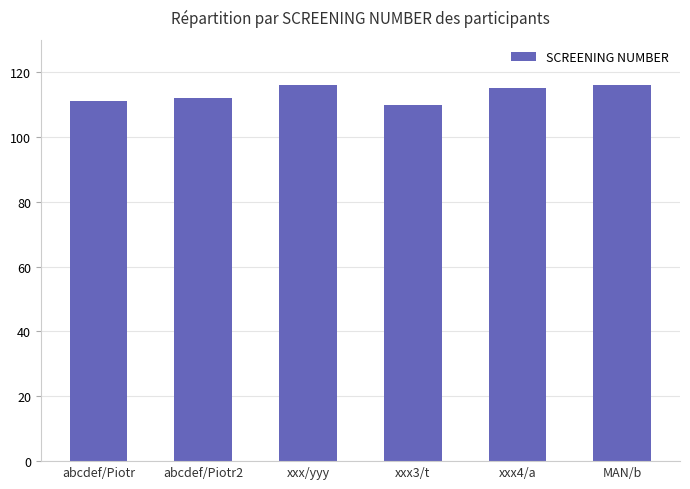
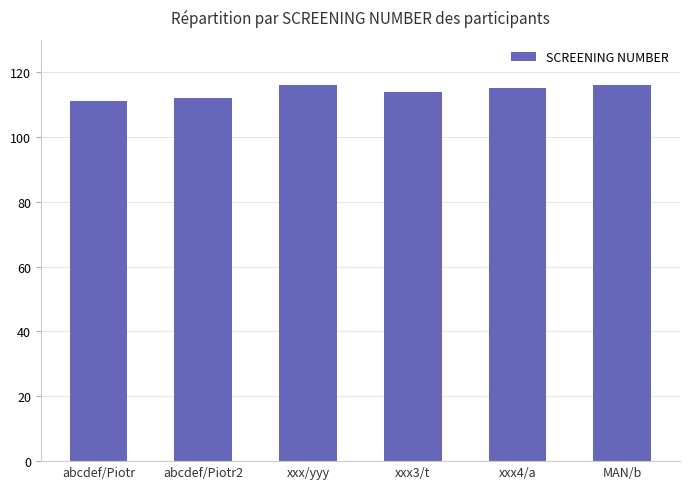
  {
    "abcdef/Piotr": 111,
    "abcdef/Piotr2": 112,
    "xxx/yyy": 116,
-   "xxx3/t": 110,
+   "xxx3/t": 114,
    "xxx4/a": 115,
    "MAN/b": 116
  }
